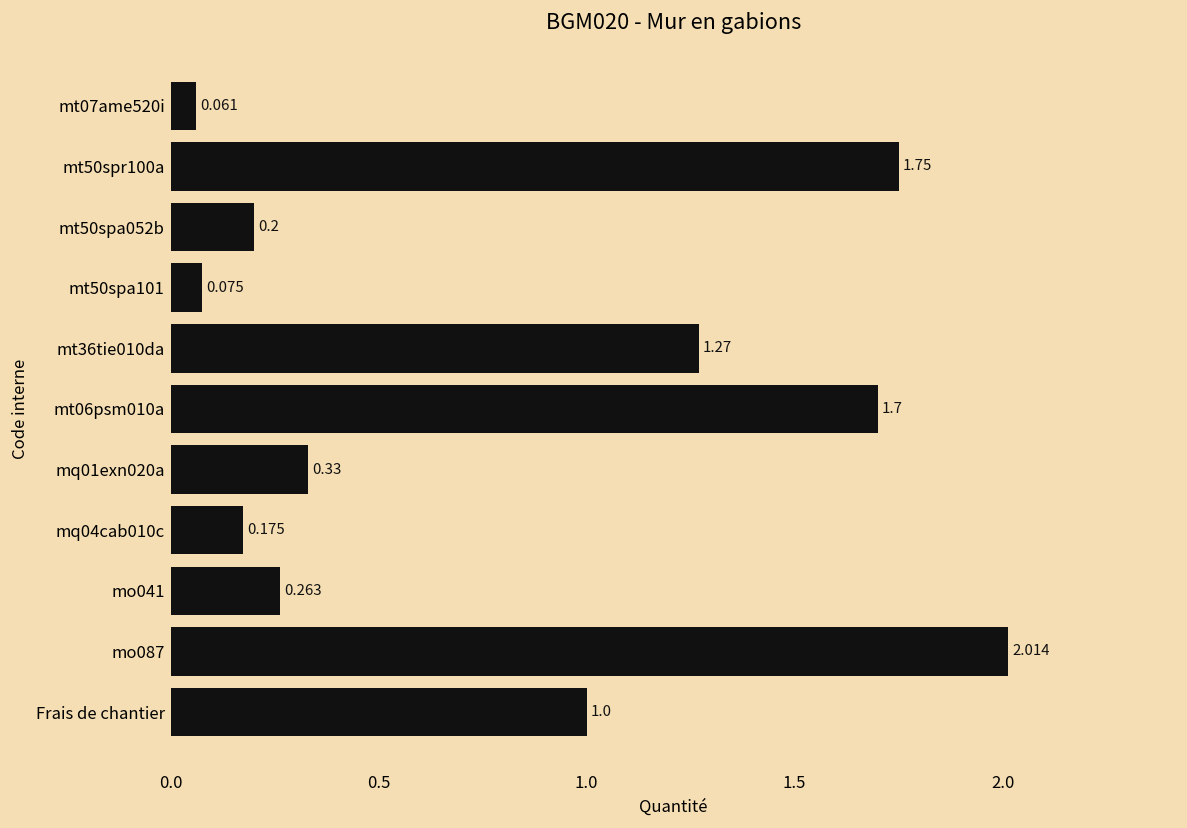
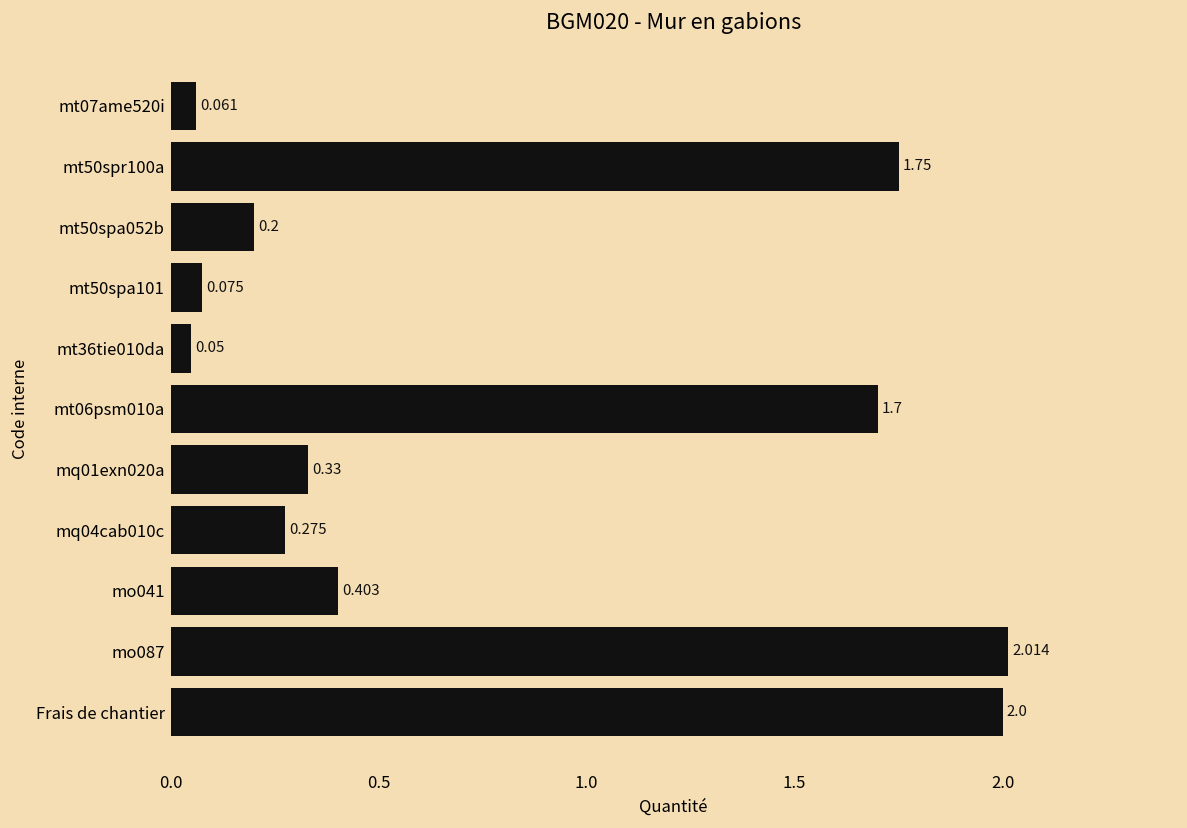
  {
    "mt07ame520i": 0.061,
    "mt50spr100a": 1.75,
    "mt50spa052b": 0.2,
    "mt50spa101": 0.075,
-   "mt36tie010da": 1.27,
+   "mt36tie010da": 0.05,
    "mt06psm010a": 1.7,
    "mq01exn020a": 0.33,
-   "mq04cab010c": 0.175,
-   "mo041": 0.263,
+   "mq04cab010c": 0.275,
+   "mo041": 0.403,
    "mo087": 2.014,
-   "Frais de chantier": 1.0
+   "Frais de chantier": 2.0
  }
